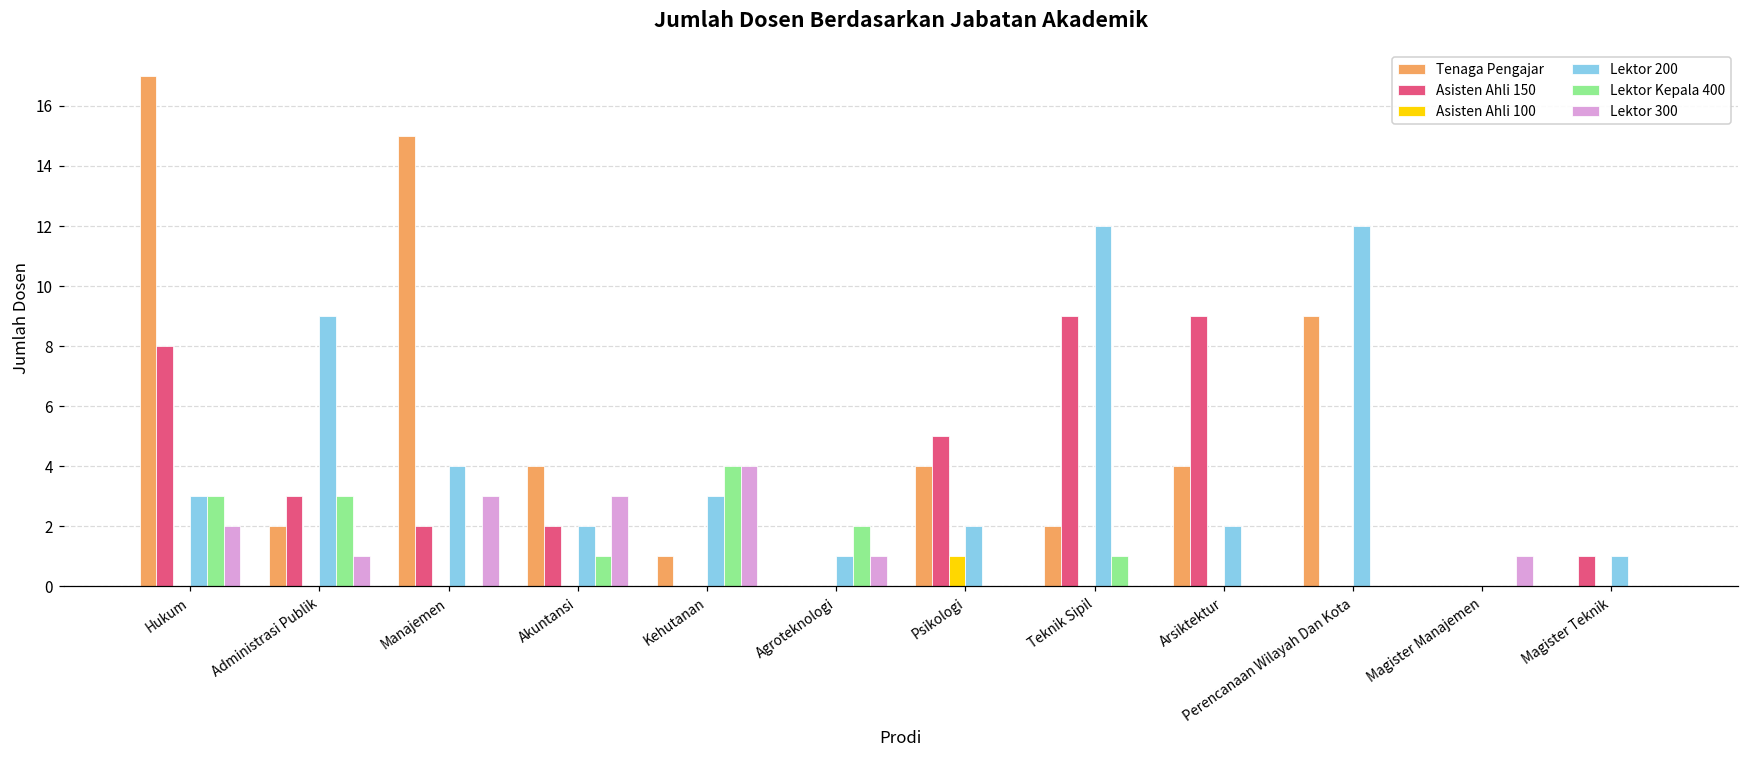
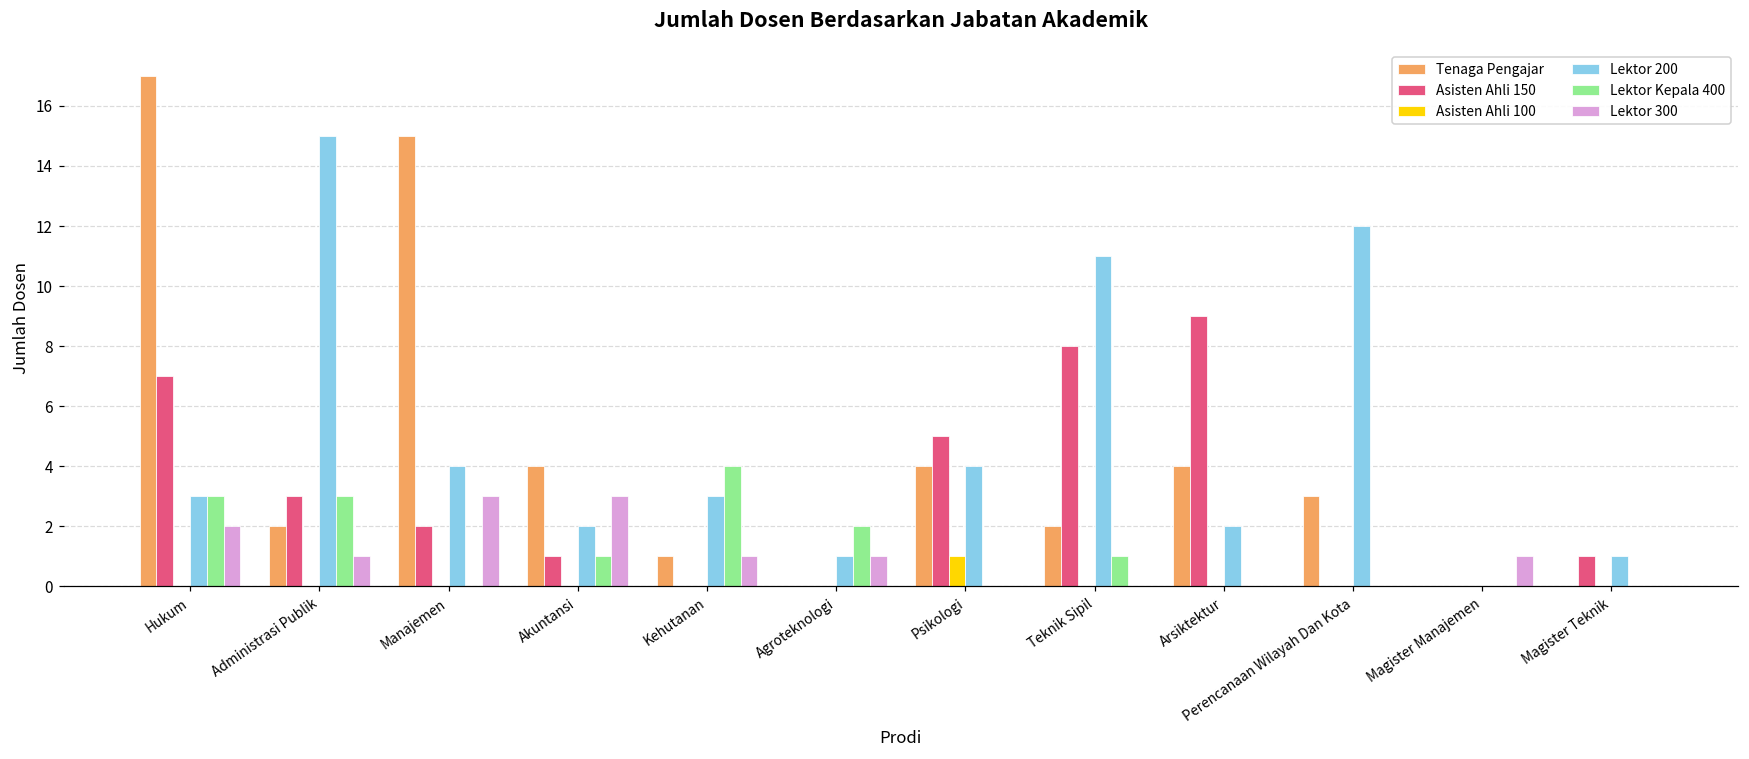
  {
    "Tenaga Pengajar": {
      "Hukum": 17,
      "Administrasi Publik": 2,
      "Manajemen": 15,
      "Akuntansi": 4,
      "Kehutanan": 1,
      "Agroteknologi": 0,
      "Psikologi": 4,
      "Teknik Sipil": 2,
      "Arsiktektur": 4,
-     "Perencanaan Wilayah Dan Kota": 9,
+     "Perencanaan Wilayah Dan Kota": 3,
      "Magister Manajemen": 0,
      "Magister Teknik": 0
    },
    "Asisten Ahli 150": {
-     "Hukum": 8,
+     "Hukum": 7,
      "Administrasi Publik": 3,
      "Manajemen": 2,
-     "Akuntansi": 2,
+     "Akuntansi": 1,
      "Kehutanan": 0,
      "Agroteknologi": 0,
      "Psikologi": 5,
-     "Teknik Sipil": 9,
+     "Teknik Sipil": 8,
      "Arsiktektur": 9,
      "Perencanaan Wilayah Dan Kota": 0,
      "Magister Manajemen": 0,
      "Magister Teknik": 1
    },
    "Asisten Ahli 100": {
      "Hukum": 0,
      "Administrasi Publik": 0,
      "Manajemen": 0,
      "Akuntansi": 0,
      "Kehutanan": 0,
      "Agroteknologi": 0,
      "Psikologi": 1,
      "Teknik Sipil": 0,
      "Arsiktektur": 0,
      "Perencanaan Wilayah Dan Kota": 0,
      "Magister Manajemen": 0,
      "Magister Teknik": 0
    },
    "Lektor 200": {
      "Hukum": 3,
-     "Administrasi Publik": 9,
+     "Administrasi Publik": 15,
      "Manajemen": 4,
      "Akuntansi": 2,
      "Kehutanan": 3,
      "Agroteknologi": 1,
-     "Psikologi": 2,
-     "Teknik Sipil": 12,
+     "Psikologi": 4,
+     "Teknik Sipil": 11,
      "Arsiktektur": 2,
      "Perencanaan Wilayah Dan Kota": 12,
      "Magister Manajemen": 0,
      "Magister Teknik": 1
    },
    "Lektor Kepala 400": {
      "Hukum": 3,
      "Administrasi Publik": 3,
      "Manajemen": 0,
      "Akuntansi": 1,
      "Kehutanan": 4,
      "Agroteknologi": 2,
      "Psikologi": 0,
      "Teknik Sipil": 1,
      "Arsiktektur": 0,
      "Perencanaan Wilayah Dan Kota": 0,
      "Magister Manajemen": 0,
      "Magister Teknik": 0
    },
    "Lektor 300": {
      "Hukum": 2,
      "Administrasi Publik": 1,
      "Manajemen": 3,
      "Akuntansi": 3,
-     "Kehutanan": 4,
+     "Kehutanan": 1,
      "Agroteknologi": 1,
      "Psikologi": 0,
      "Teknik Sipil": 0,
      "Arsiktektur": 0,
      "Perencanaan Wilayah Dan Kota": 0,
      "Magister Manajemen": 1,
      "Magister Teknik": 0
    }
  }
